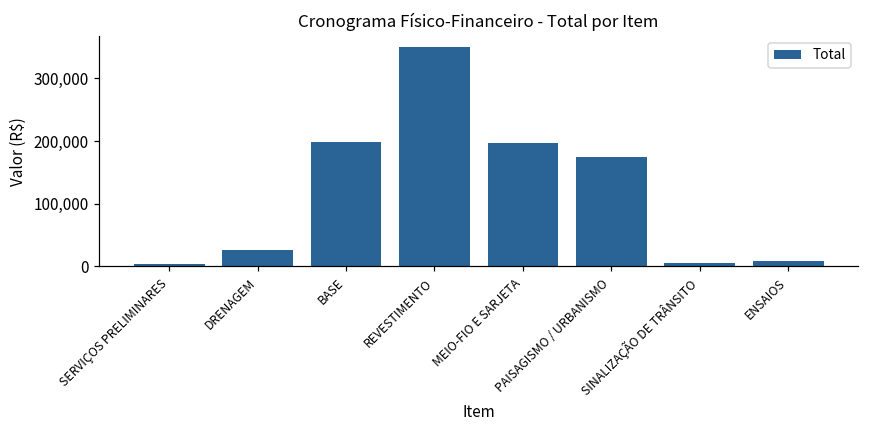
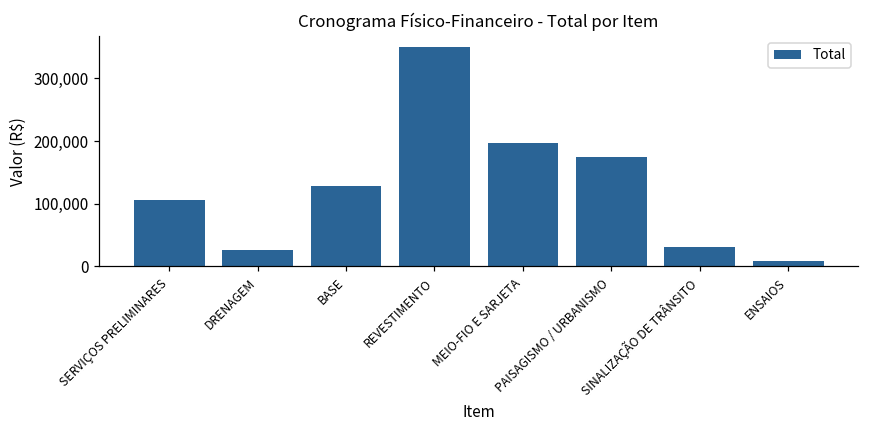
  {
-   "SERVIÇOS PRELIMINARES": "0",
+   "SERVIÇOS PRELIMINARES": "110,000",
    "DRENAGEM": "30,000",
-   "BASE": "200,000",
+   "BASE": "130,000",
    "REVESTIMENTO": "350,000",
    "MEIO-FIO E SARJETA": "200,000",
    "PAISAGISMO / URBANISMO": "170,000",
-   "SINALIZAÇÃO DE TRÂNSITO": "10,000",
+   "SINALIZAÇÃO DE TRÂNSITO": "30,000",
    "ENSAIOS": "10,000"
  }
